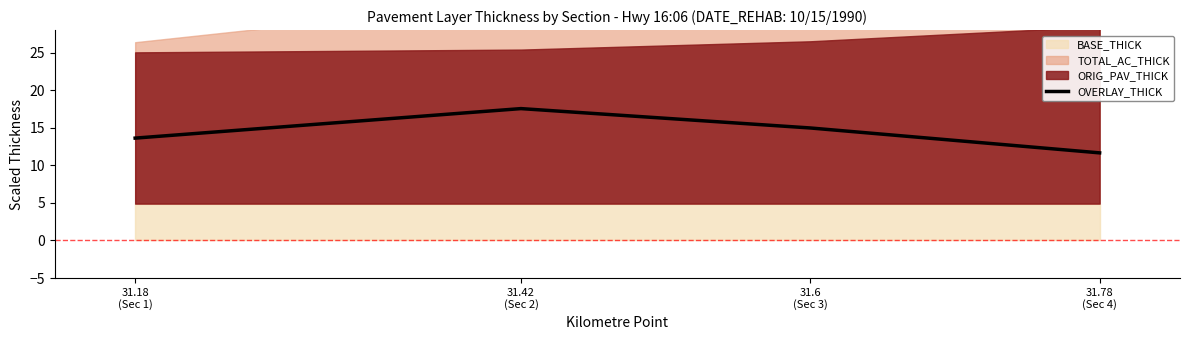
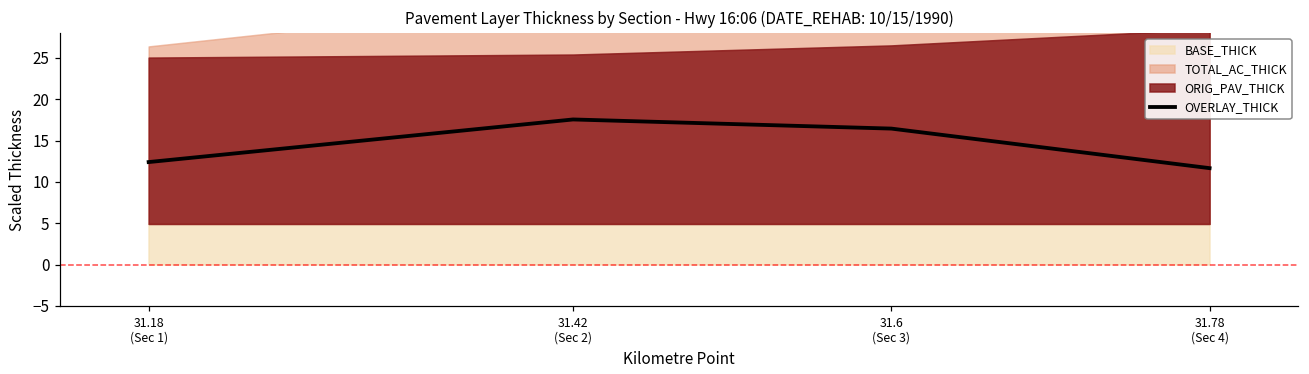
  {
    "OVERLAY_THICK": {
-     "31.18 (Sec 1)": 14,
+     "31.18 (Sec 1)": 12,
      "31.42 (Sec 2)": 18,
-     "31.6 (Sec 3)": 15,
+     "31.6 (Sec 3)": 16,
      "31.78 (Sec 4)": 12
    },
    "BASE_THICK": {
      "31.18 (Sec 1)": 5,
      "31.42 (Sec 2)": 5,
      "31.6 (Sec 3)": 5,
      "31.78 (Sec 4)": 5
    },
    "TOTAL_AC_THICK": {
      "31.18 (Sec 1)": 21
    },
    "ORIG_PAV_THICK": {
      "31.18 (Sec 1)": 20,
      "31.42 (Sec 2)": 20,
      "31.6 (Sec 3)": 22
    }
  }
